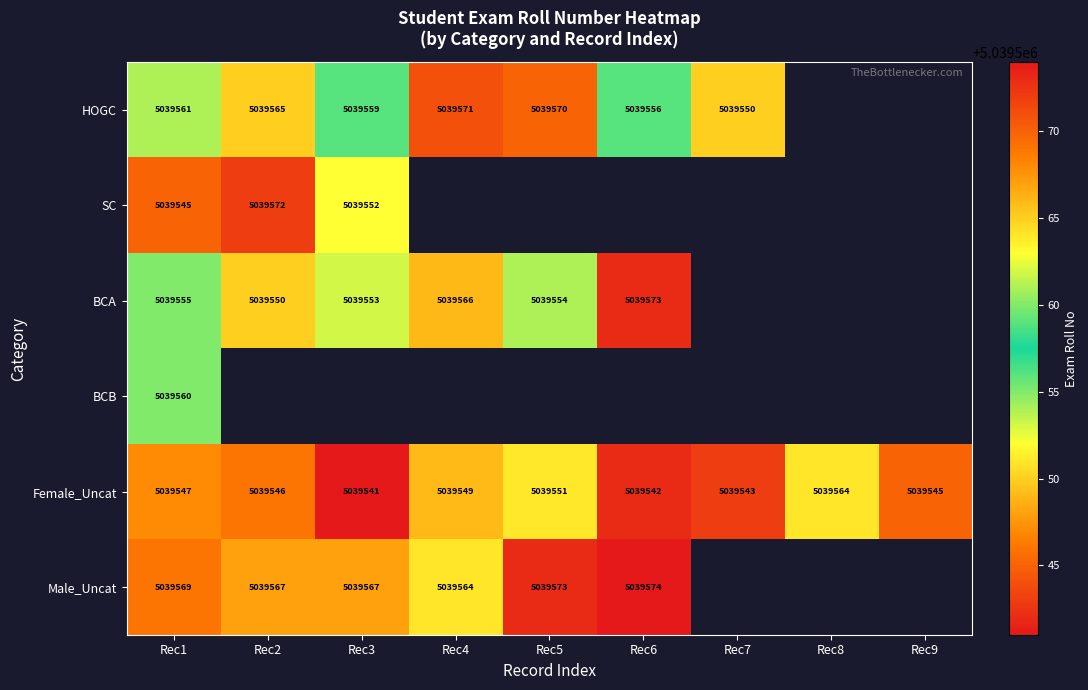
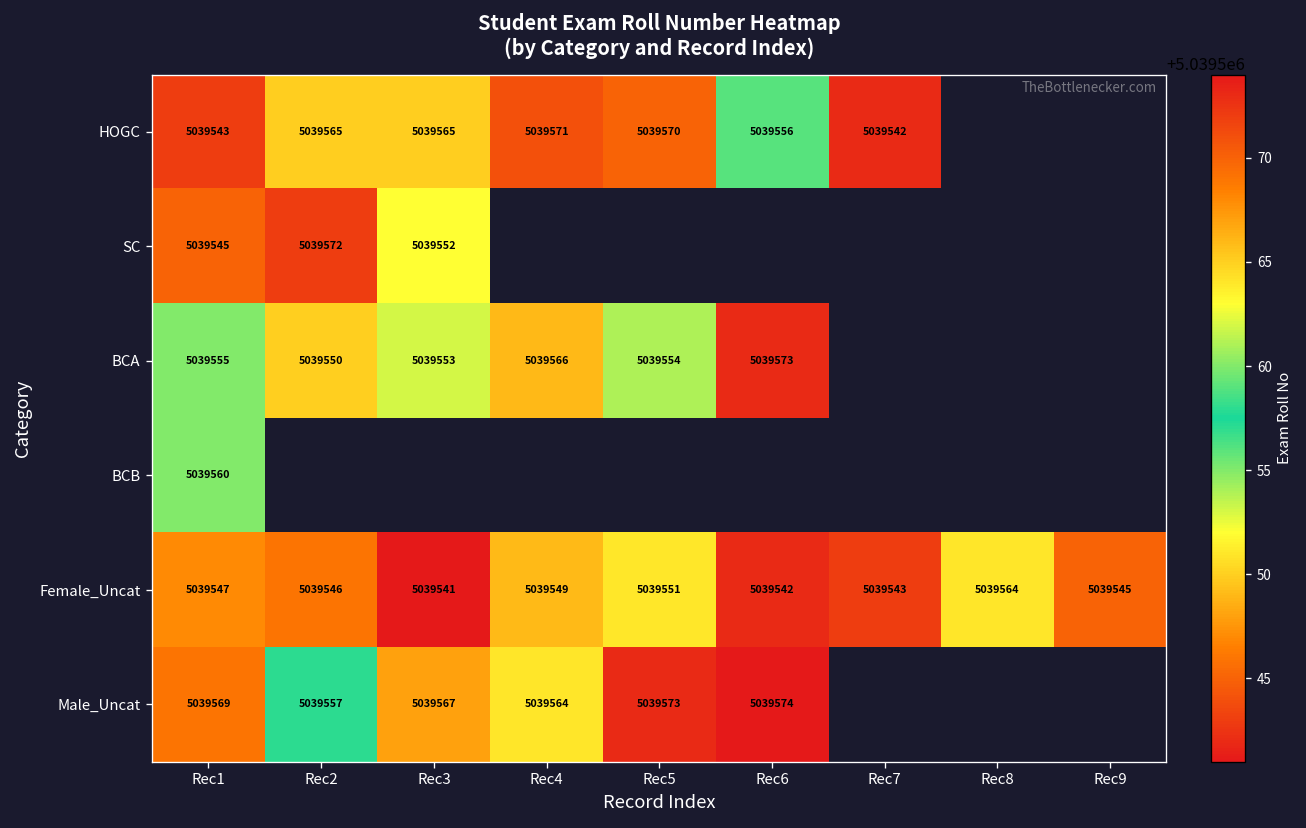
  {
    "HOGC": {
-     "Rec1": 5039561,
+     "Rec1": 5039543,
      "Rec2": 5039565,
-     "Rec3": 5039559,
+     "Rec3": 5039565,
      "Rec4": 5039571,
      "Rec5": 5039570,
      "Rec6": 5039556,
-     "Rec7": 5039550
+     "Rec7": 5039542
    },
    "SC": {
      "Rec1": 5039545,
      "Rec2": 5039572,
      "Rec3": 5039552
    },
    "BCA": {
      "Rec1": 5039555,
      "Rec2": 5039550,
      "Rec3": 5039553,
      "Rec4": 5039566,
      "Rec5": 5039554,
      "Rec6": 5039573
    },
    "BCB": {
      "Rec1": 5039560
    },
    "Female_Uncat": {
      "Rec1": 5039547,
      "Rec2": 5039546,
      "Rec3": 5039541,
      "Rec4": 5039549,
      "Rec5": 5039551,
      "Rec6": 5039542,
      "Rec7": 5039543,
      "Rec8": 5039564,
      "Rec9": 5039545
    },
    "Male_Uncat": {
      "Rec1": 5039569,
-     "Rec2": 5039567,
+     "Rec2": 5039557,
      "Rec3": 5039567,
      "Rec4": 5039564,
      "Rec5": 5039573,
      "Rec6": 5039574
    }
  }
